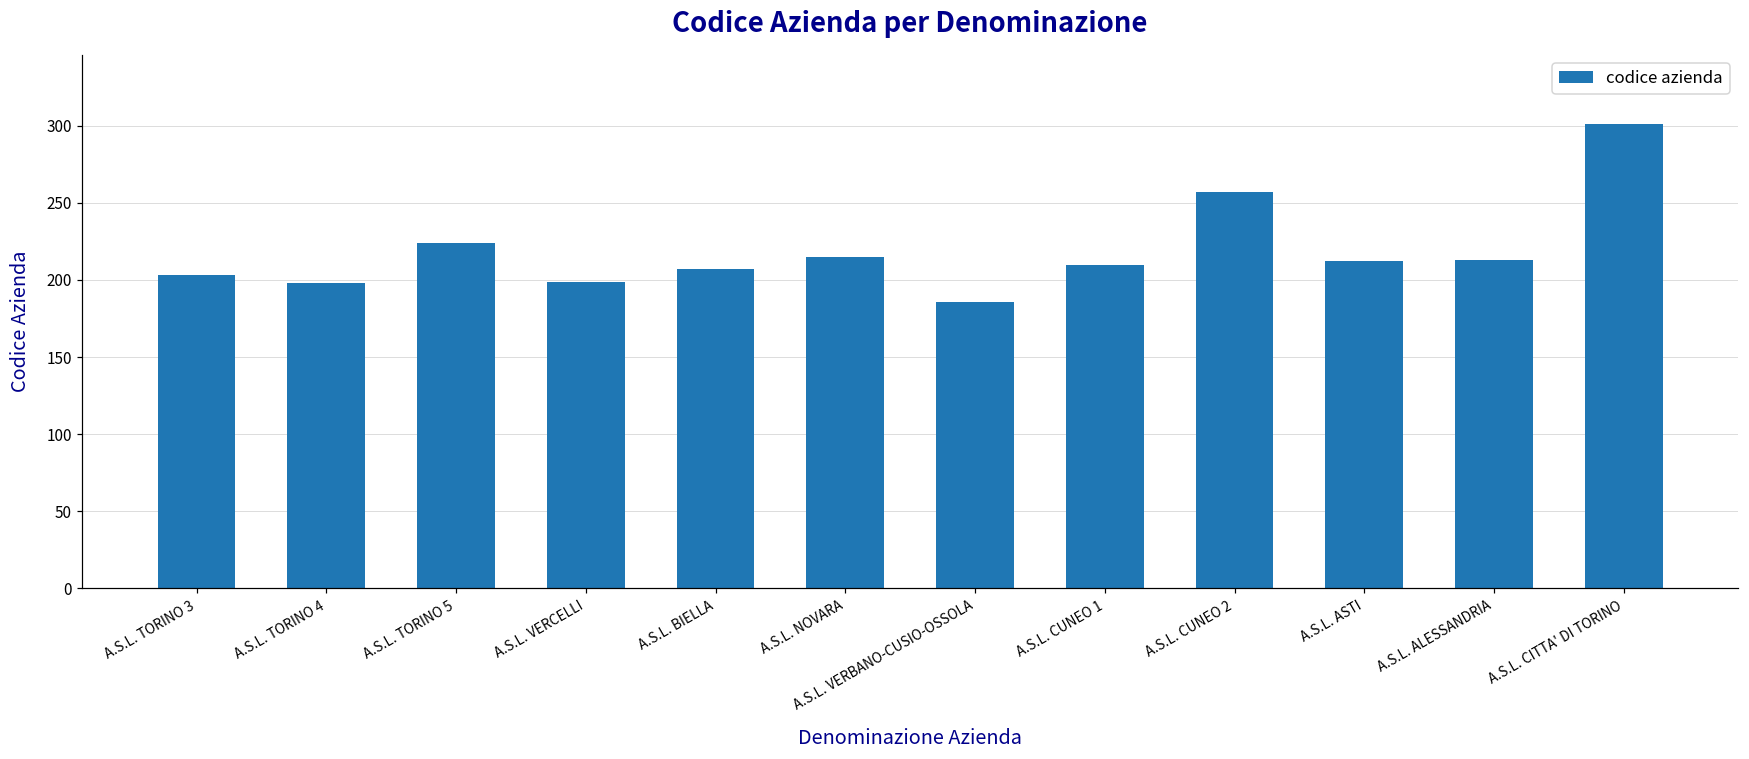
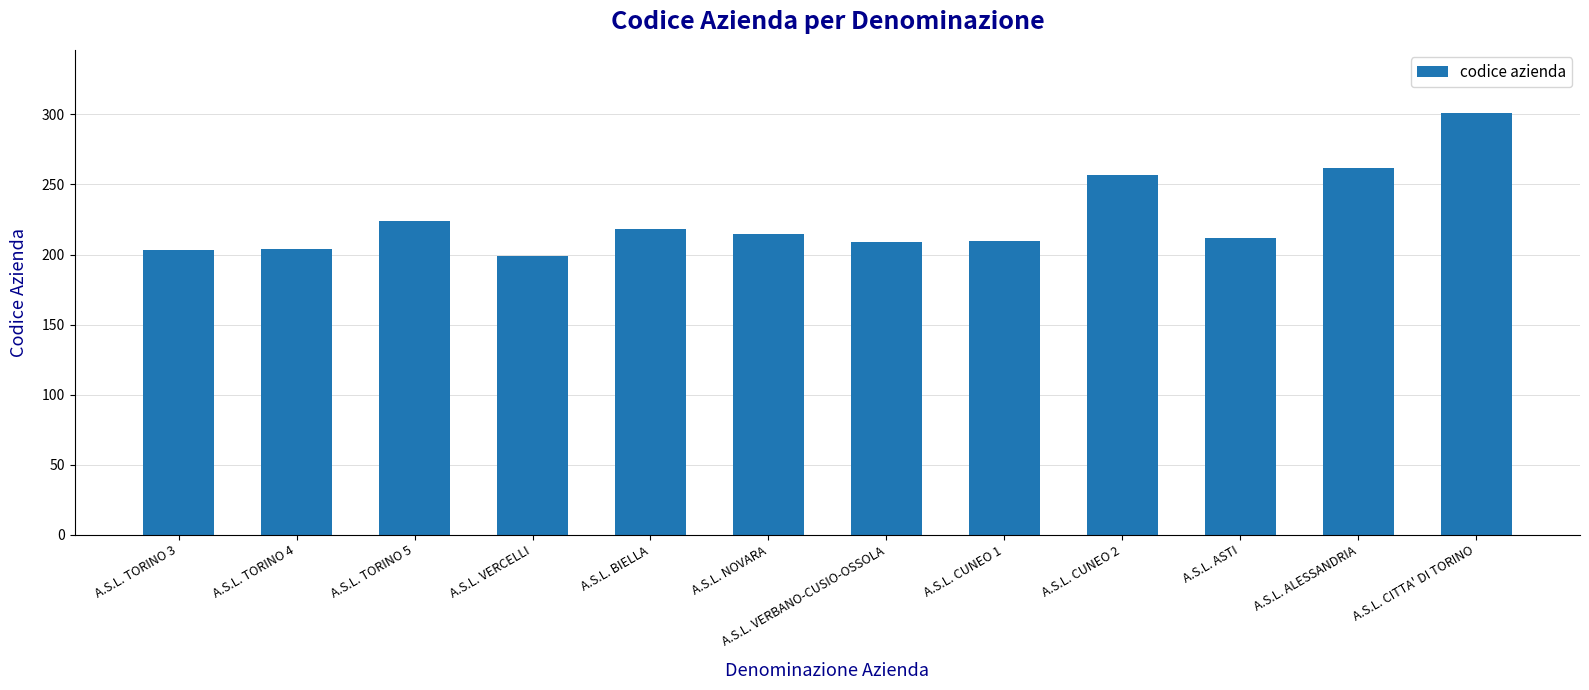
  {
    "A.S.L. TORINO 3": 203,
-   "A.S.L. TORINO 4": 198,
+   "A.S.L. TORINO 4": 204,
    "A.S.L. TORINO 5": 224,
    "A.S.L. VERCELLI": 199,
-   "A.S.L. BIELLA": 207,
+   "A.S.L. BIELLA": 218,
    "A.S.L. NOVARA": 215,
-   "A.S.L. VERBANO-CUSIO-OSSOLA": 186,
+   "A.S.L. VERBANO-CUSIO-OSSOLA": 209,
    "A.S.L. CUNEO 1": 210,
    "A.S.L. CUNEO 2": 257,
    "A.S.L. ASTI": 212,
-   "A.S.L. ALESSANDRIA": 213,
+   "A.S.L. ALESSANDRIA": 262,
    "A.S.L. CITTA' DI TORINO": 301
  }
